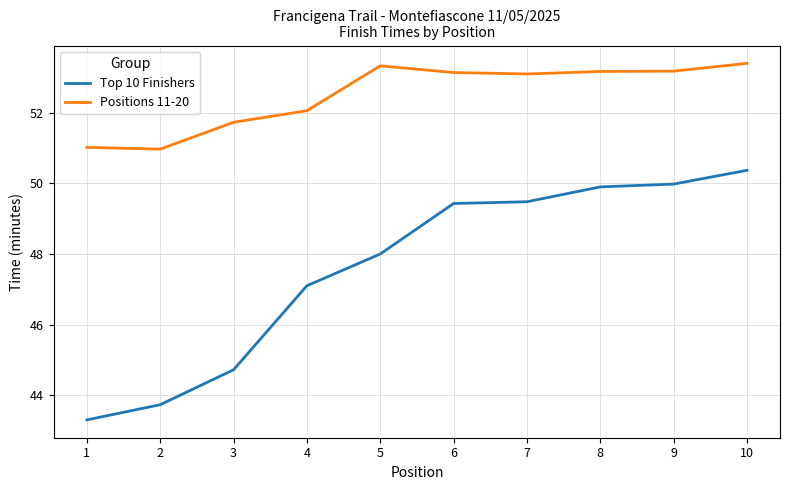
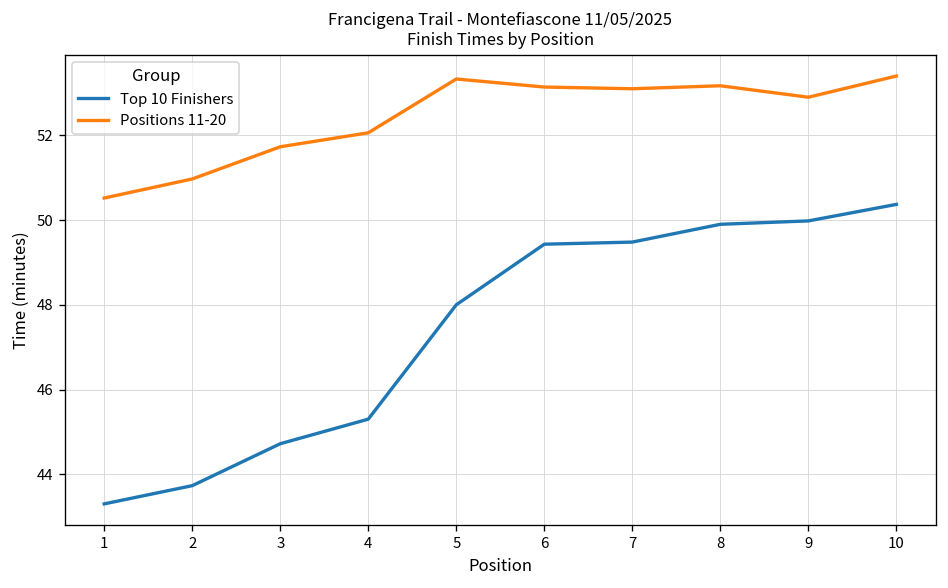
  {
    "Top 10 Finishers": {
      "1": 43.3,
      "2": 43.7,
      "3": 44.7,
-     "4": 47.1,
+     "4": 45.3,
      "5": 48.0,
      "6": 49.4,
      "7": 49.5,
      "8": 49.9,
      "9": 50.0,
      "10": 50.4
    },
    "Positions 11-20": {
-     "1": 51.0,
+     "1": 50.5,
      "2": 51.0,
      "3": 51.7,
      "4": 52.1,
      "5": 53.3,
      "6": 53.1,
      "7": 53.1,
      "8": 53.2,
-     "9": 53.2,
+     "9": 52.9,
      "10": 53.4
    }
  }
